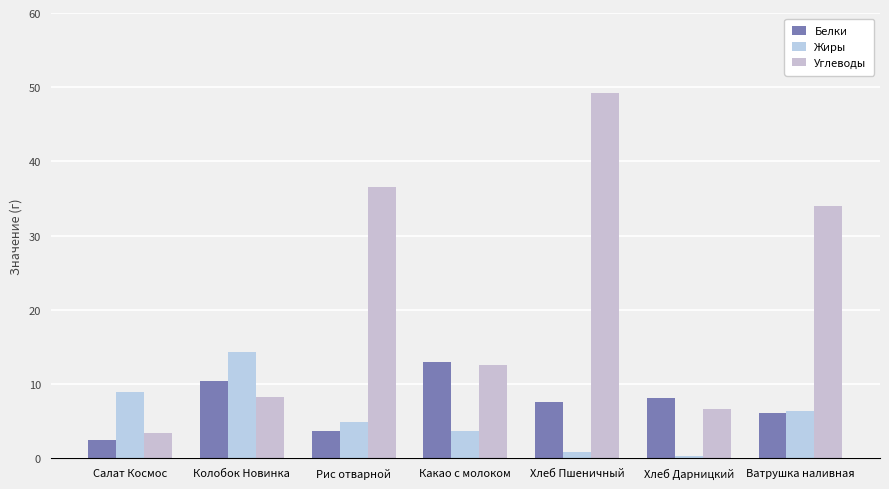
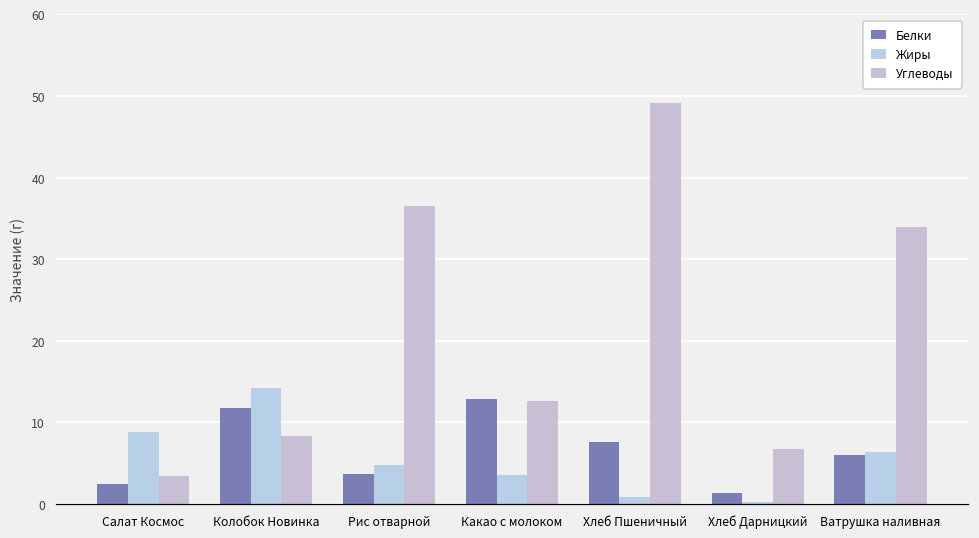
  {
    "Белки": {
      "Салат Космос": 2,
-     "Колобок Новинка": 10,
+     "Колобок Новинка": 12,
      "Рис отварной": 4,
      "Какао с молоком": 13,
      "Хлеб Пшеничный": 8,
-     "Хлеб Дарницкий": 8,
+     "Хлеб Дарницкий": 1,
      "Ватрушка наливная": 6
    }
  }
